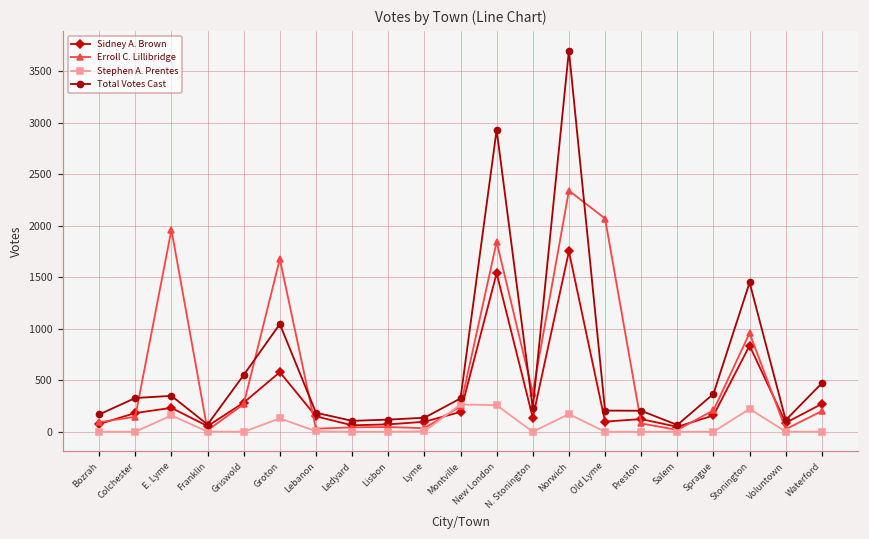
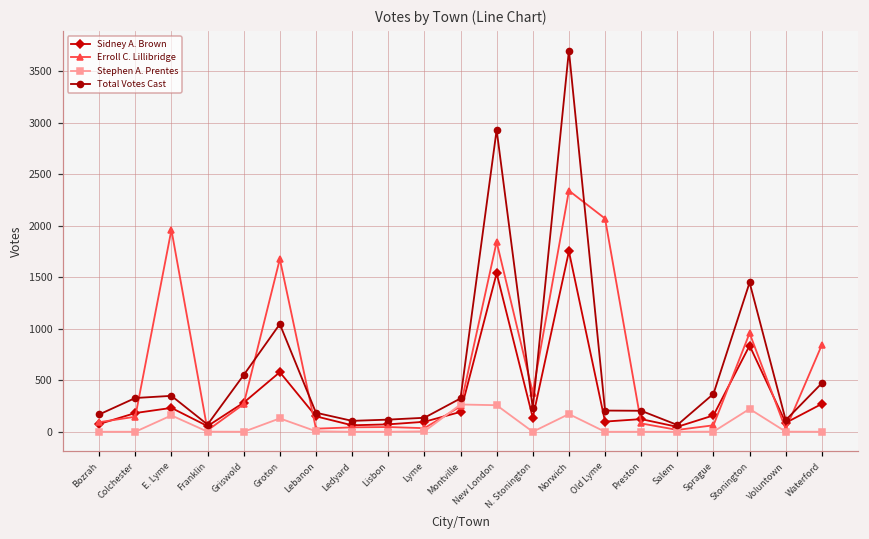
  {
    "Erroll C. Lillibridge": {
      "Colchester": 100,
      "E. Lyme": 2000,
      "Groton": 1700,
      "Lyme": 0,
      "New London": 1800,
      "N. Stonington": 400,
      "Norwich": 2300,
      "Old Lyme": 2100,
      "Preston": 100,
-     "Sprague": 200,
+     "Sprague": 100,
      "Stonington": 1000,
-     "Waterford": 200
+     "Waterford": 800
    },
    "Stephen A. Prentes": {
      "Bozrah": 0,
      "Colchester": 0,
      "E. Lyme": 200,
      "Griswold": 0,
      "Groton": 100,
      "Ledyard": 0,
      "Lisbon": 0,
      "Lyme": 0,
      "New London": 300,
      "N. Stonington": 0,
      "Norwich": 200,
      "Old Lyme": 0,
      "Preston": 0,
      "Sprague": 0,
      "Stonington": 200,
      "Waterford": 0
    }
  }
